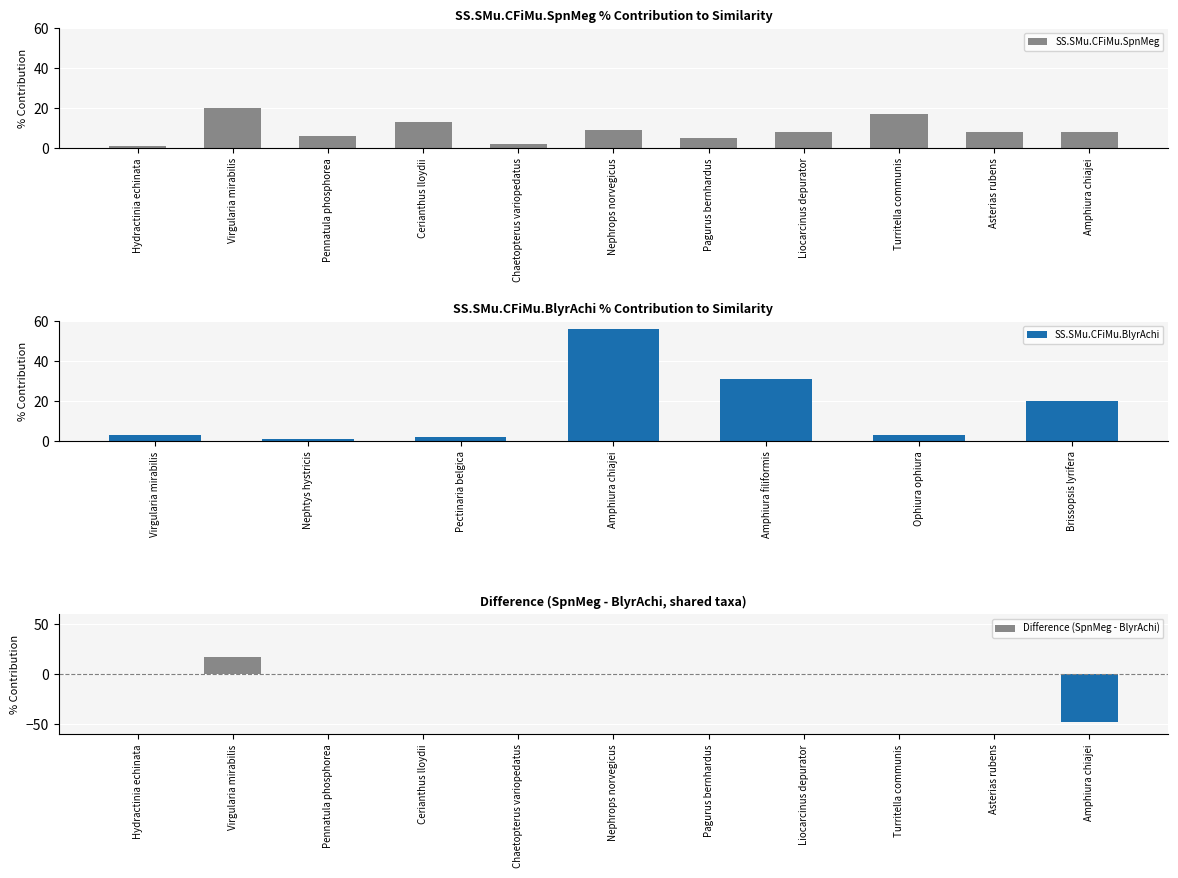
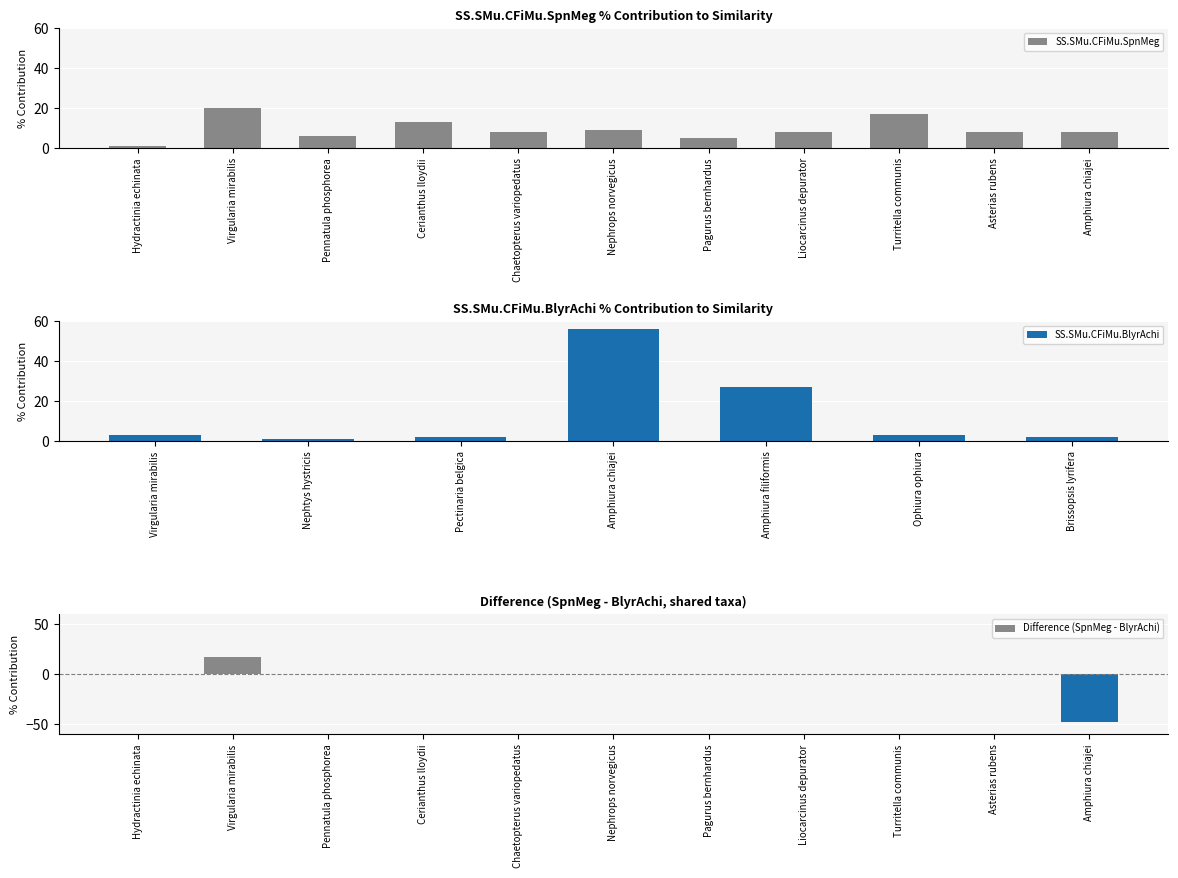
  {
    "SS.SMu.CFiMu.SpnMeg % Contribution to Similarity": {
      "Virgularia mirabilis": 20,
      "Pennatula phosphorea": 6,
      "Cerianthus lloydii": 13,
-     "Chaetopterus variopedatus": 2,
+     "Chaetopterus variopedatus": 8,
      "Nephrops norvegicus": 9,
      "Pagurus bernhardus": 5,
      "Liocarcinus depurator": 8,
      "Turritella communis": 17,
      "Asterias rubens": 8,
      "Amphiura chiajei": 8
    },
    "SS.SMu.CFiMu.BlyrAchi % Contribution to Similarity": {
      "Virgularia mirabilis": 3,
      "Pectinaria belgica": 2,
      "Amphiura chiajei": 56,
-     "Amphiura filiformis": 31,
+     "Amphiura filiformis": 27,
      "Ophiura ophiura": 3,
-     "Brissopsis lyrifera": 20
+     "Brissopsis lyrifera": 2
    },
    "Difference (SpnMeg - BlyrAchi, shared taxa)": {
      "Hydractinia echinata": 0,
      "Virgularia mirabilis": 17,
      "Pennatula phosphorea": 0,
      "Cerianthus lloydii": 0,
      "Chaetopterus variopedatus": 0,
      "Nephrops norvegicus": 0,
      "Pagurus bernhardus": 0,
      "Liocarcinus depurator": 0,
      "Turritella communis": 0,
      "Asterias rubens": 0,
      "Amphiura chiajei": -48
    }
  }
